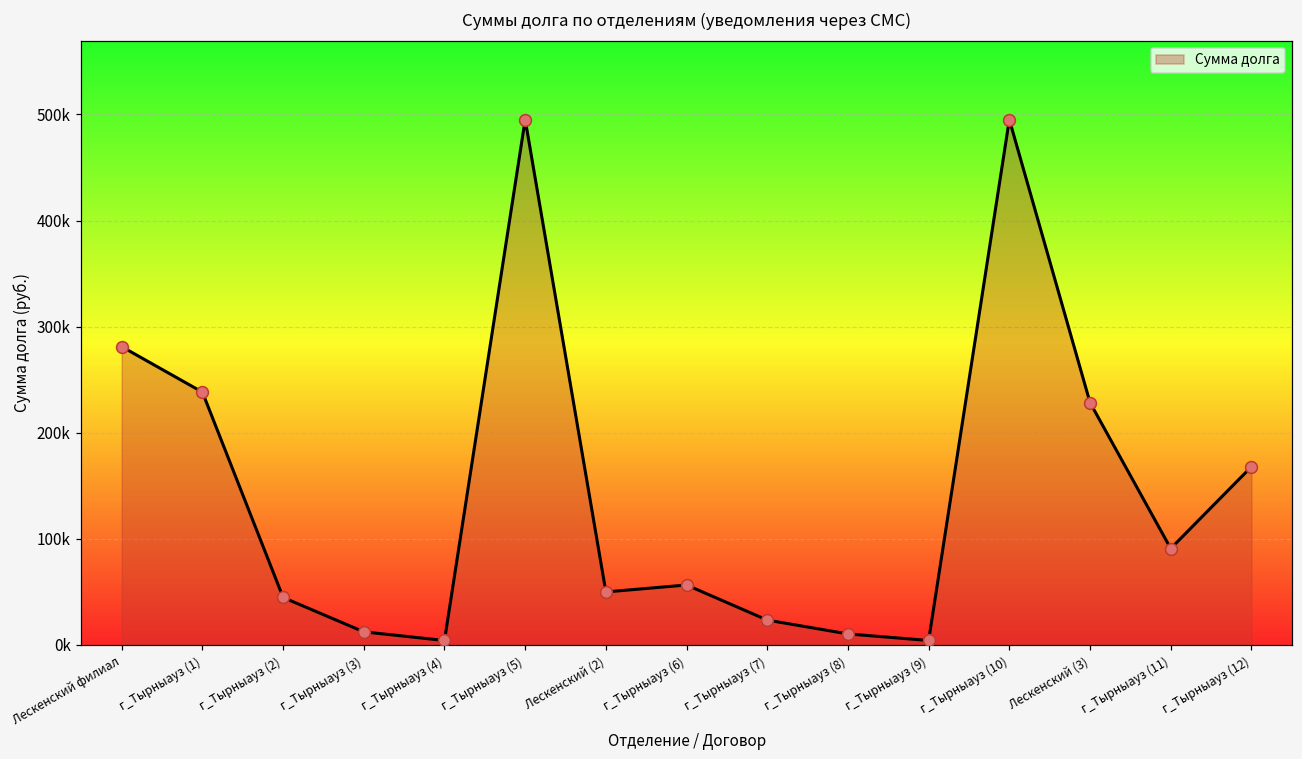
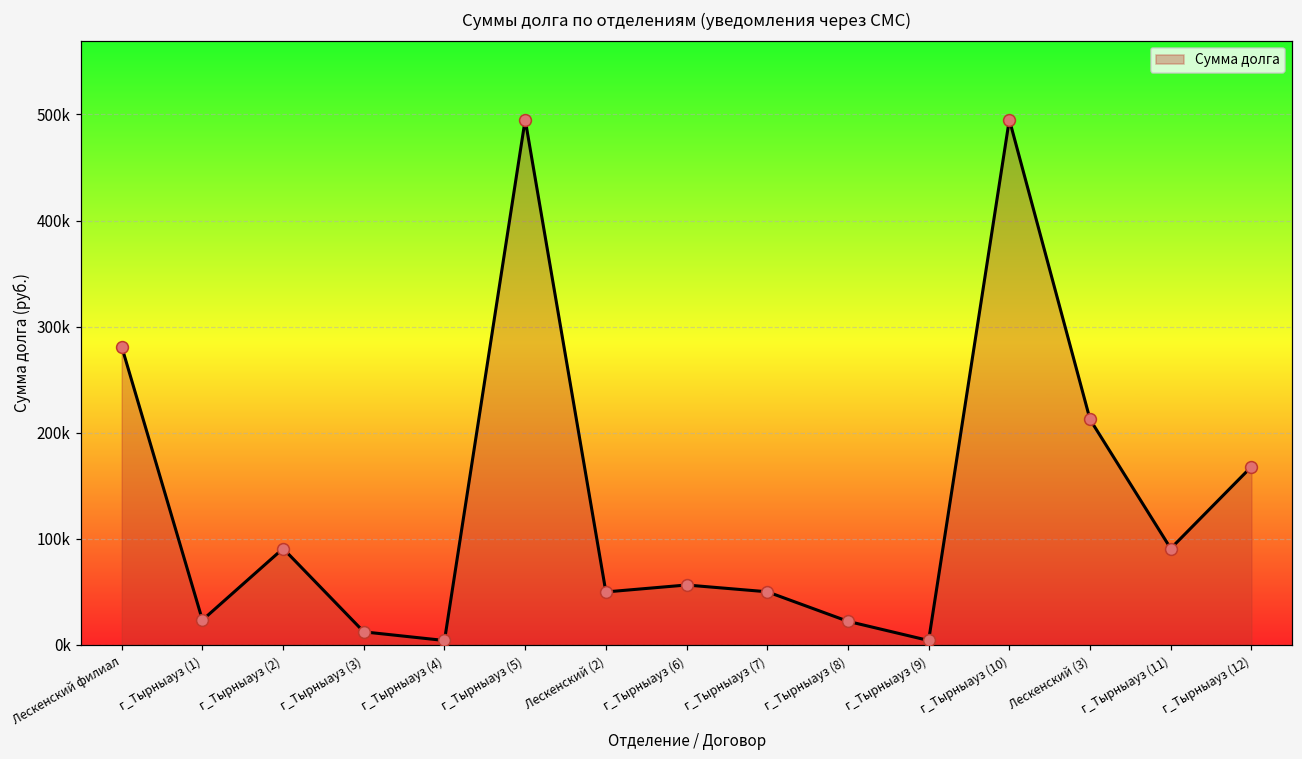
  {
    "Лескенский филиал": 280000,
-   "г_Тырныауз (1)": 240000,
-   "г_Тырныауз (2)": 40000,
+   "г_Тырныауз (1)": 20000,
+   "г_Тырныауз (2)": 90000,
    "г_Тырныауз (3)": 10000,
    "г_Тырныауз (4)": 0,
    "г_Тырныауз (5)": 500000,
    "Лескенский (2)": 50000,
    "г_Тырныауз (6)": 60000,
-   "г_Тырныауз (7)": 20000,
-   "г_Тырныауз (8)": 10000,
+   "г_Тырныауз (7)": 50000,
+   "г_Тырныауз (8)": 20000,
    "г_Тырныауз (9)": 0,
    "г_Тырныауз (10)": 500000,
-   "Лескенский (3)": 230000,
+   "Лескенский (3)": 210000,
    "г_Тырныауз (11)": 90000,
    "г_Тырныауз (12)": 170000
  }
